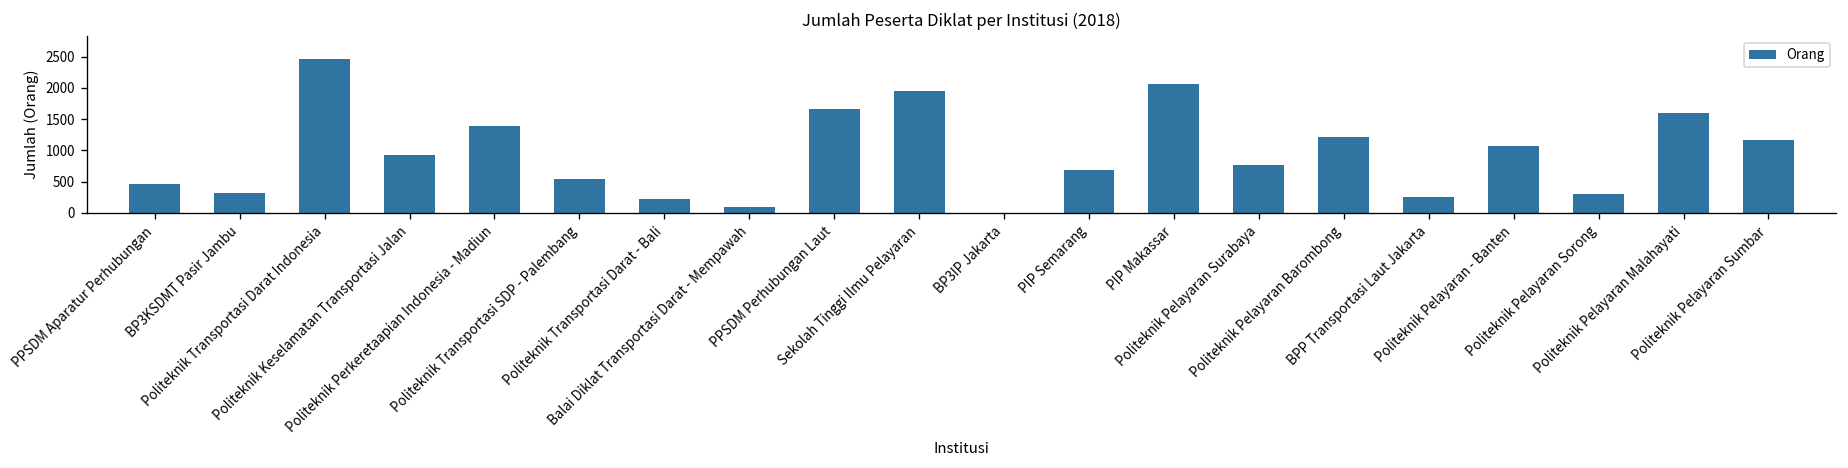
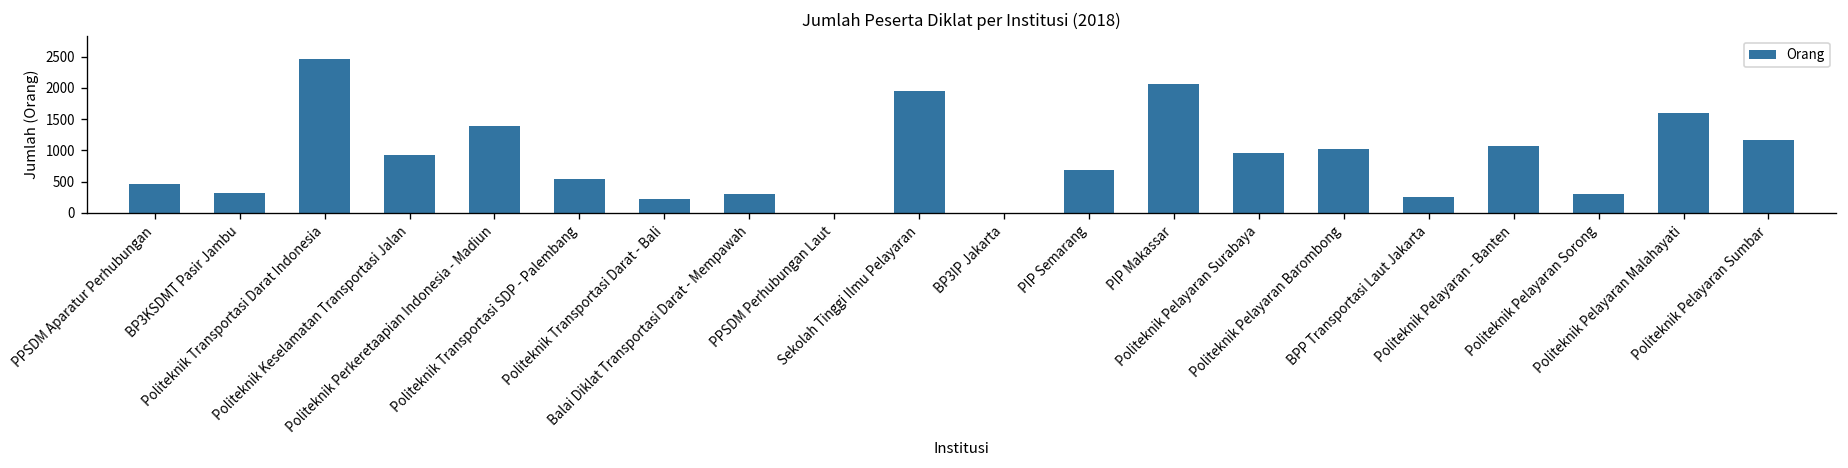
  {
    "PPSDM Aparatur Perhubungan": 500,
    "BP3KSDMT Pasir Jambu": 300,
    "Politeknik Transportasi Darat Indonesia": 2500,
    "Politeknik Keselamatan Transportasi Jalan": 900,
    "Politeknik Perkeretaapian Indonesia - Madiun": 1400,
    "Politeknik Transportasi SDP - Palembang": 500,
    "Politeknik Transportasi Darat - Bali": 200,
-   "Balai Diklat Transportasi Darat - Mempawah": 100,
-   "PPSDM Perhubungan Laut": 1700,
+   "Balai Diklat Transportasi Darat - Mempawah": 300,
+   "PPSDM Perhubungan Laut": 0,
    "Sekolah Tinggi Ilmu Pelayaran": 1900,
    "BP3IP Jakarta": 0,
    "PIP Semarang": 700,
    "PIP Makassar": 2100,
-   "Politeknik Pelayaran Surabaya": 800,
-   "Politeknik Pelayaran Barombong": 1200,
+   "Politeknik Pelayaran Surabaya": 1000,
+   "Politeknik Pelayaran Barombong": 1000,
    "BPP Transportasi Laut Jakarta": 300,
    "Politeknik Pelayaran - Banten": 1100,
    "Politeknik Pelayaran Sorong": 300,
    "Politeknik Pelayaran Malahayati": 1600,
    "Politeknik Pelayaran Sumbar": 1200
  }
